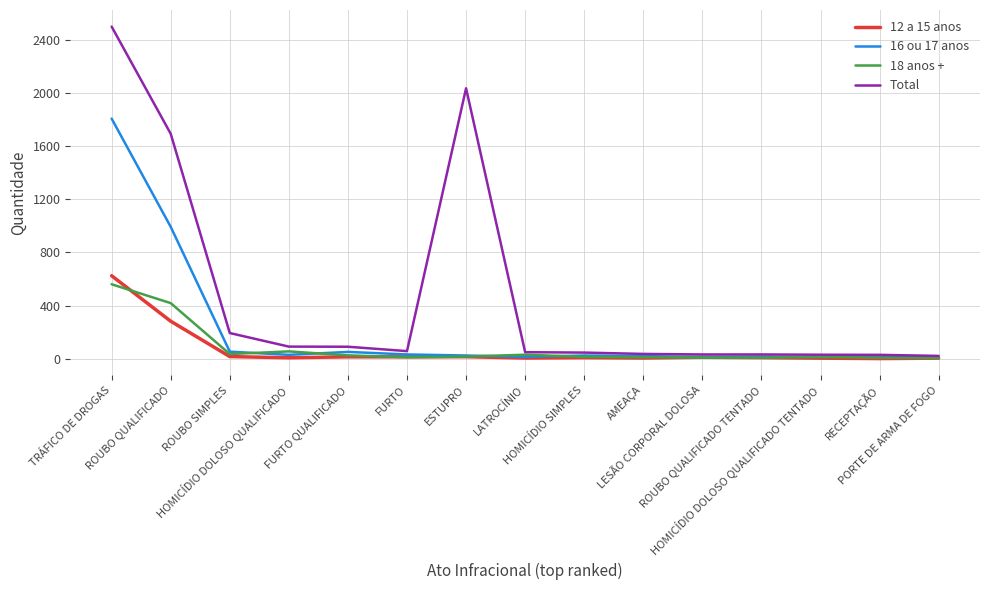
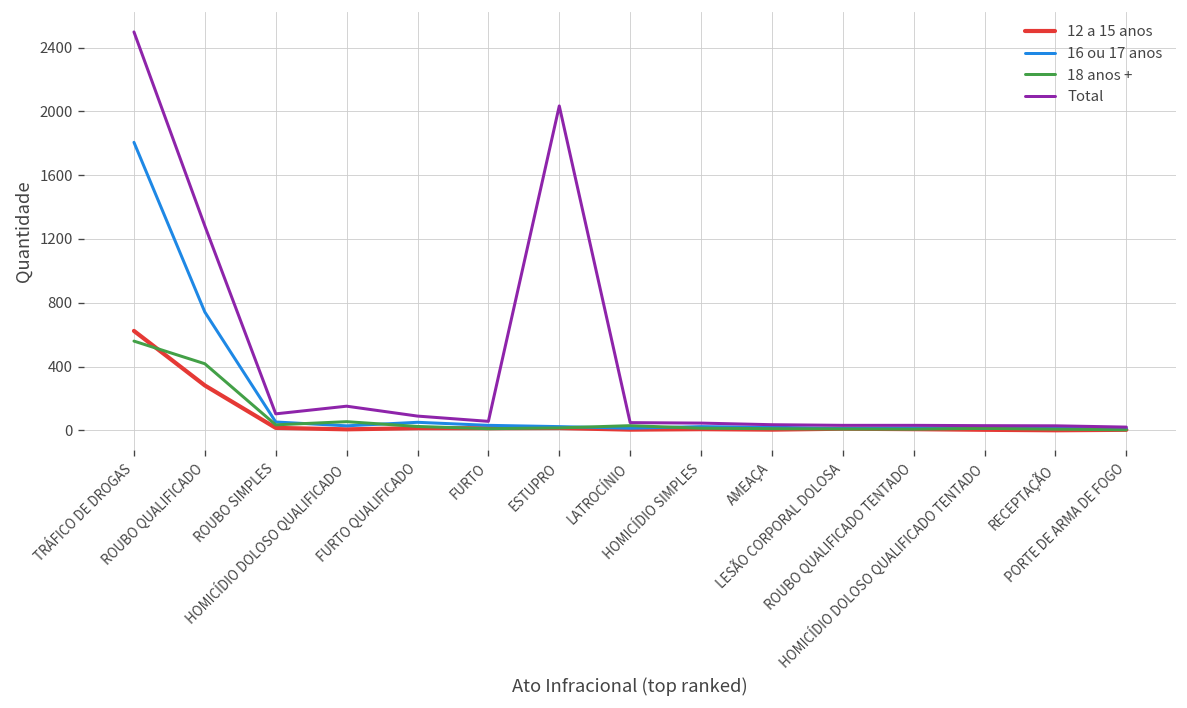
  {
    "12 a 15 anos": {
      "TRÁFICO DE DROGAS": 620,
      "ROUBO QUALIFICADO": 280,
      "ROUBO SIMPLES": 20,
      "HOMICÍDIO DOLOSO QUALIFICADO": 10
    },
    "16 ou 17 anos": {
      "TRÁFICO DE DROGAS": 1810,
-     "ROUBO QUALIFICADO": 990,
+     "ROUBO QUALIFICADO": 740,
      "HOMICÍDIO DOLOSO QUALIFICADO": 30,
      "FURTO QUALIFICADO": 50
    },
    "18 anos +": {
      "TRÁFICO DE DROGAS": 560,
      "ROUBO QUALIFICADO": 420,
      "HOMICÍDIO DOLOSO QUALIFICADO": 60
    },
    "Total": {
      "TRÁFICO DE DROGAS": 2500,
-     "ROUBO QUALIFICADO": 1690,
-     "ROUBO SIMPLES": 190,
-     "HOMICÍDIO DOLOSO QUALIFICADO": 90,
+     "ROUBO QUALIFICADO": 1280,
+     "ROUBO SIMPLES": 100,
+     "HOMICÍDIO DOLOSO QUALIFICADO": 150,
      "FURTO QUALIFICADO": 90,
      "FURTO": 60,
      "ESTUPRO": 2030,
      "HOMICÍDIO SIMPLES": 50,
      "LESÃO CORPORAL DOLOSA": 30
    }
  }
